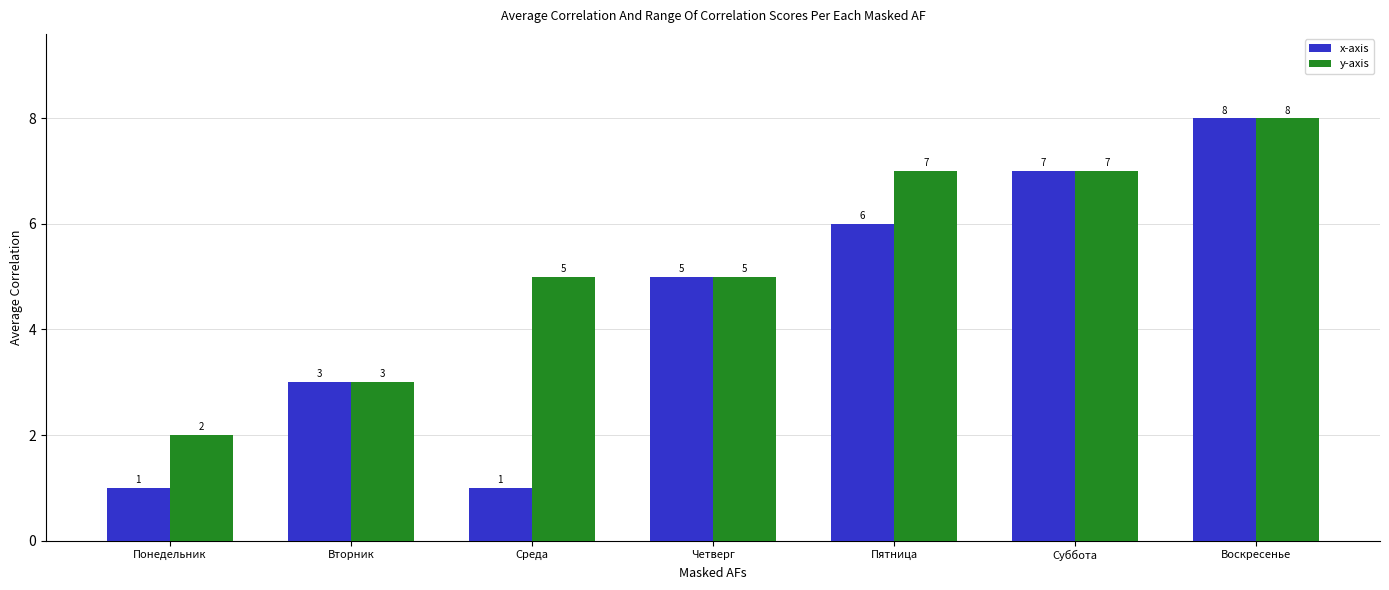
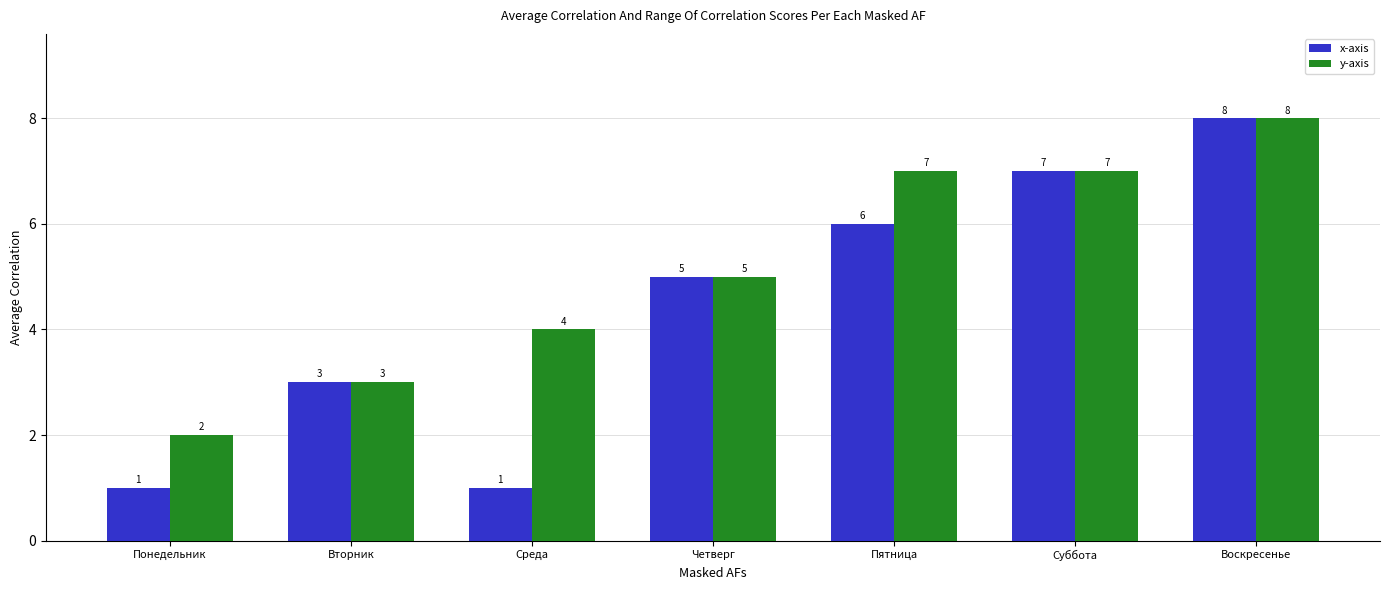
  {
    "x-axis": {
      "Понедельник": 1,
      "Вторник": 3,
      "Среда": 1,
      "Четверг": 5,
      "Пятница": 6,
      "Суббота": 7,
      "Воскресенье": 8
    },
    "y-axis": {
      "Понедельник": 2,
      "Вторник": 3,
-     "Среда": 5,
+     "Среда": 4,
      "Четверг": 5,
      "Пятница": 7,
      "Суббота": 7,
      "Воскресенье": 8
    }
  }
